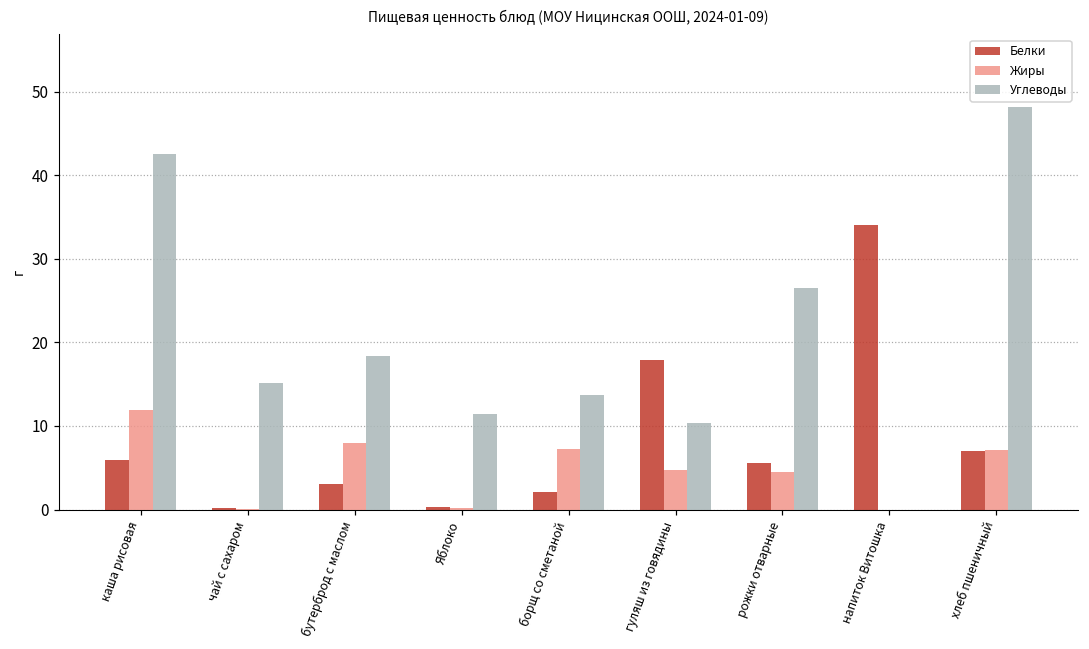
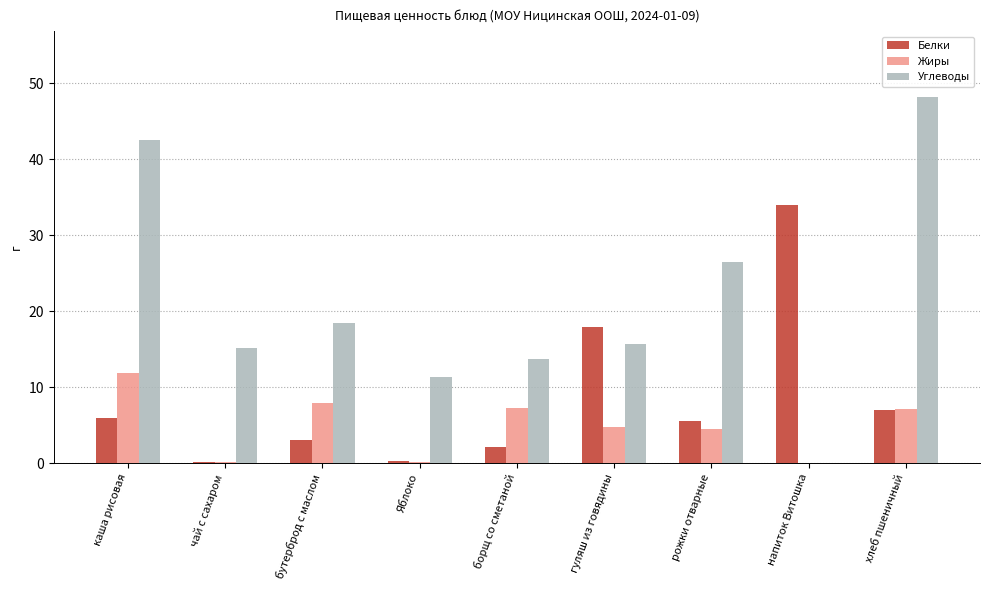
  {
    "Белки": {
      "каша рисовая": 6,
      "бутерброд с маслом": 3,
      "борщ со сметаной": 2,
      "гуляш из говядины": 18,
      "рожки отварные": 6,
      "напиток Витошка": 34,
      "хлеб пшеничный": 7
    },
    "Жиры": {
      "каша рисовая": 12,
      "бутерброд с маслом": 8,
      "борщ со сметаной": 7,
      "гуляш из говядины": 5,
      "рожки отварные": 5,
      "напиток Витошка": 0,
      "хлеб пшеничный": 7
    },
    "Углеводы": {
      "каша рисовая": 43,
      "чай с сахаром": 15,
      "бутерброд с маслом": 18,
      "Яблоко": 11,
      "борщ со сметаной": 14,
-     "гуляш из говядины": 10,
+     "гуляш из говядины": 16,
      "рожки отварные": 26,
      "напиток Витошка": 0,
      "хлеб пшеничный": 48
    }
  }
